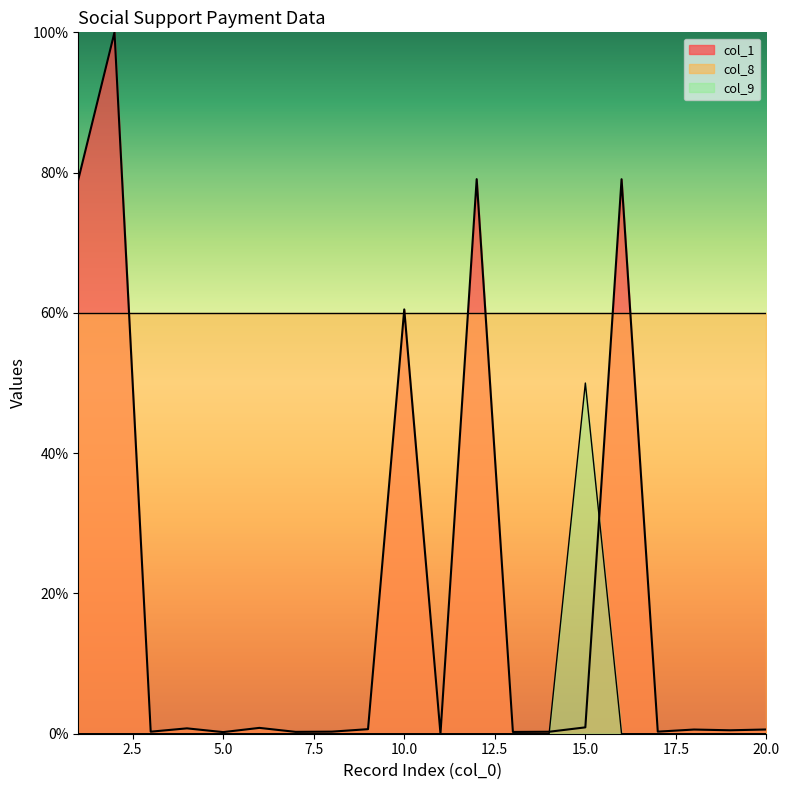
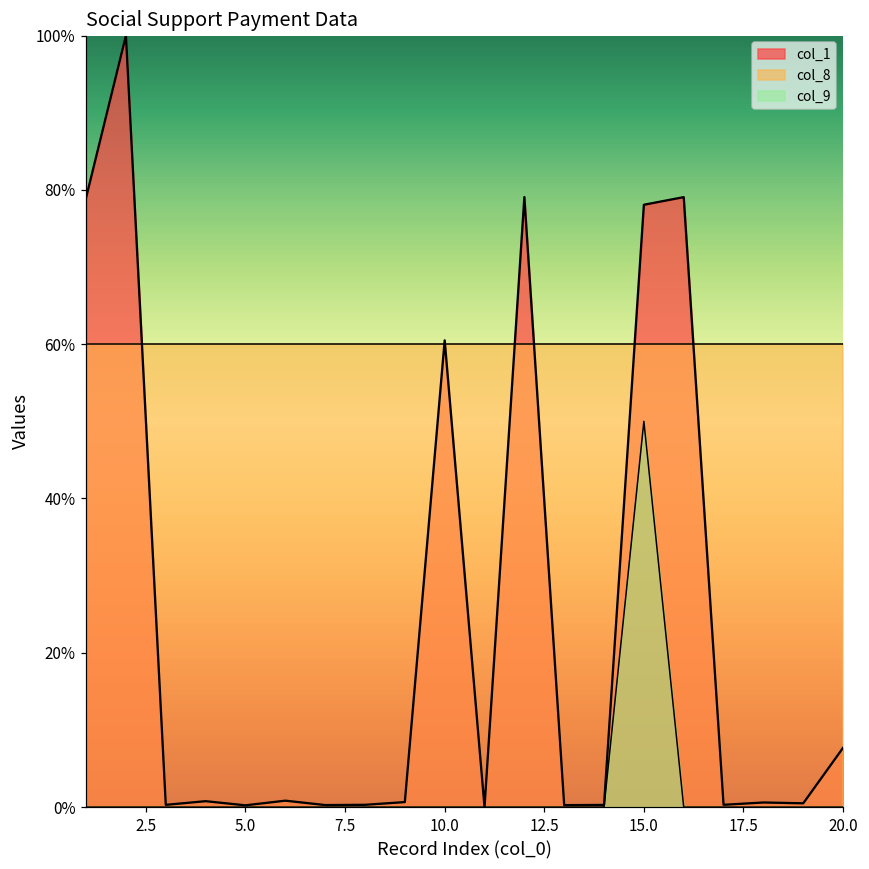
  {
    "col_1": {
      "10.0": "60%",
-     "15.0": "1%",
-     "20.0": "1%"
+     "15.0": "78%",
+     "20.0": "8%"
    },
    "col_8": {
      "5.0": "60%",
      "10.0": "60%",
      "15.0": "60%",
      "20.0": "60%"
    },
    "col_9": {
      "10.0": "0%",
      "15.0": "50%",
      "20.0": "0%"
    }
  }
